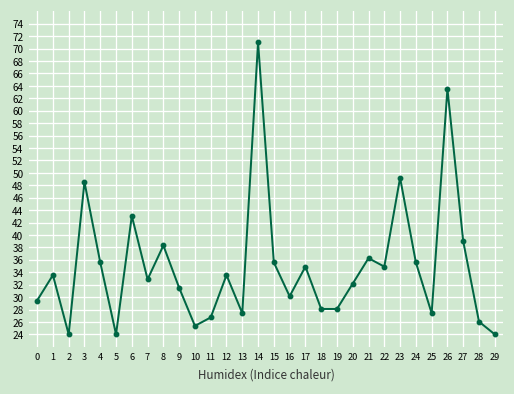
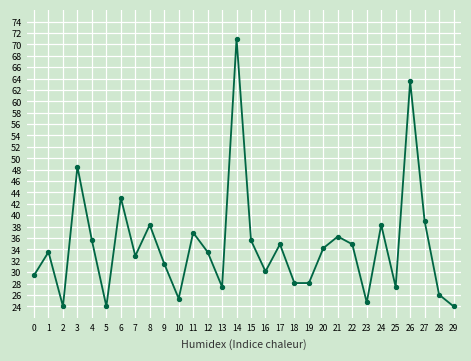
  {
    "0": 29,
    "1": 34,
    "2": 24,
    "3": 49,
    "4": 36,
    "5": 24,
    "6": 43,
    "7": 33,
    "8": 38,
    "9": 31,
    "10": 25,
-   "11": 27,
+   "11": 37,
    "12": 34,
    "13": 27,
    "14": 71,
    "15": 36,
    "16": 30,
    "17": 35,
    "18": 28,
    "19": 28,
-   "20": 32,
+   "20": 34,
    "21": 36,
    "22": 35,
-   "23": 49,
-   "24": 36,
+   "23": 25,
+   "24": 38,
    "25": 27,
    "26": 64,
    "27": 39,
    "28": 26,
    "29": 24
  }
